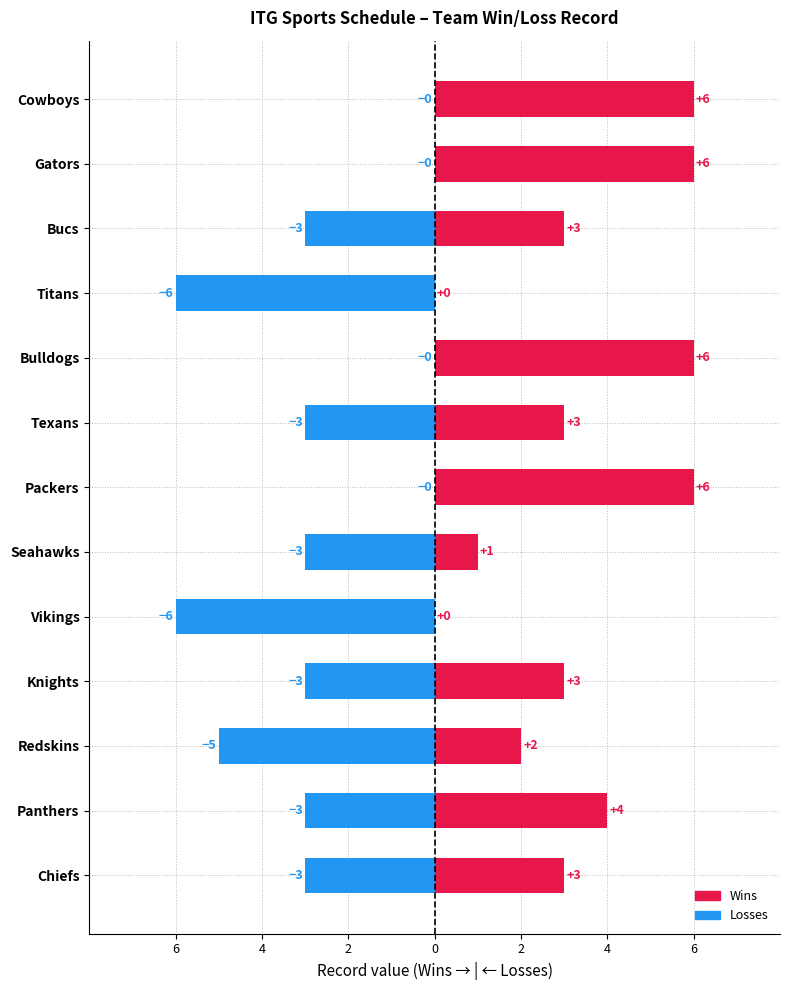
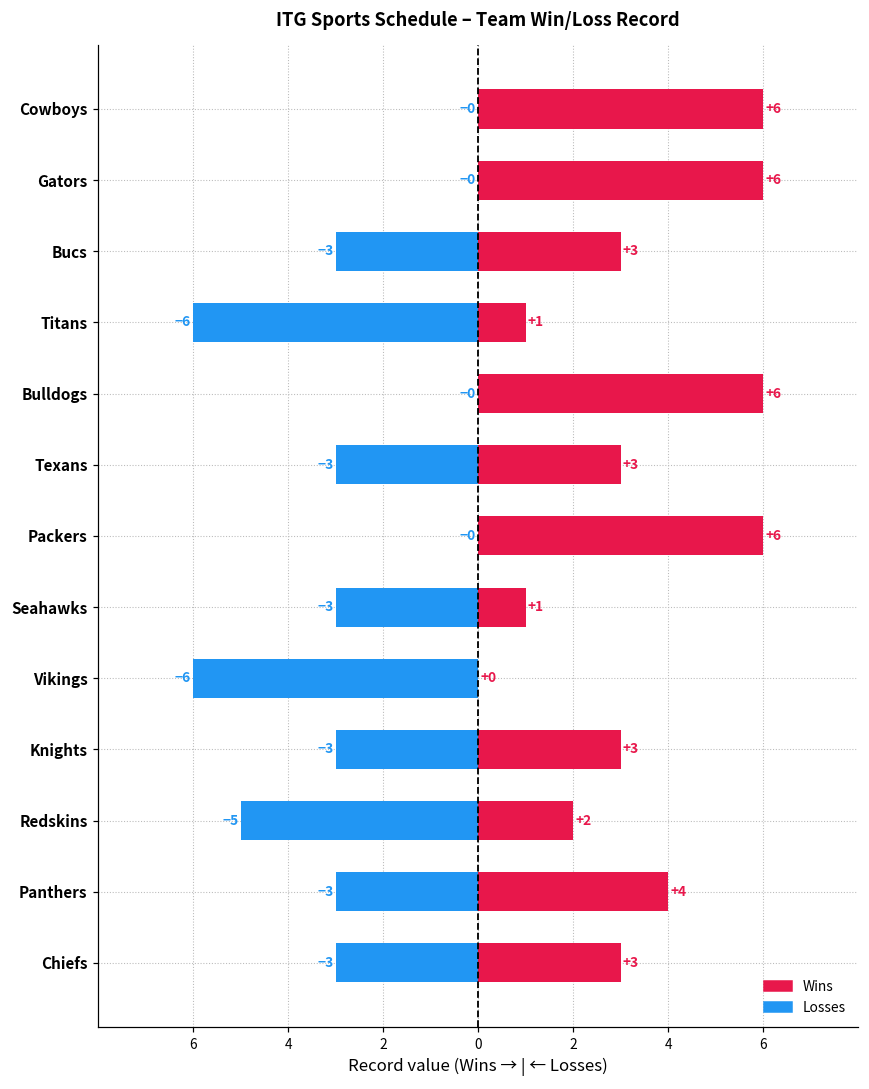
  {
    "Wins": {
      "Cowboys": "+6",
      "Gators": "+6",
      "Bucs": "+3",
-     "Titans": "+0",
+     "Titans": "+1",
      "Bulldogs": "+6",
      "Texans": "+3",
      "Packers": "+6",
      "Seahawks": "+1",
      "Vikings": "+0",
      "Knights": "+3",
      "Redskins": "+2",
      "Panthers": "+4",
      "Chiefs": "+3"
    },
    "Losses": {
      "Cowboys": "-0",
      "Gators": "-0",
      "Bucs": "-3",
      "Titans": "-6",
      "Bulldogs": "-0",
      "Texans": "-3",
      "Packers": "-0",
      "Seahawks": "-3",
      "Vikings": "-6",
      "Knights": "-3",
      "Redskins": "-5",
      "Panthers": "-3",
      "Chiefs": "-3"
    }
  }
